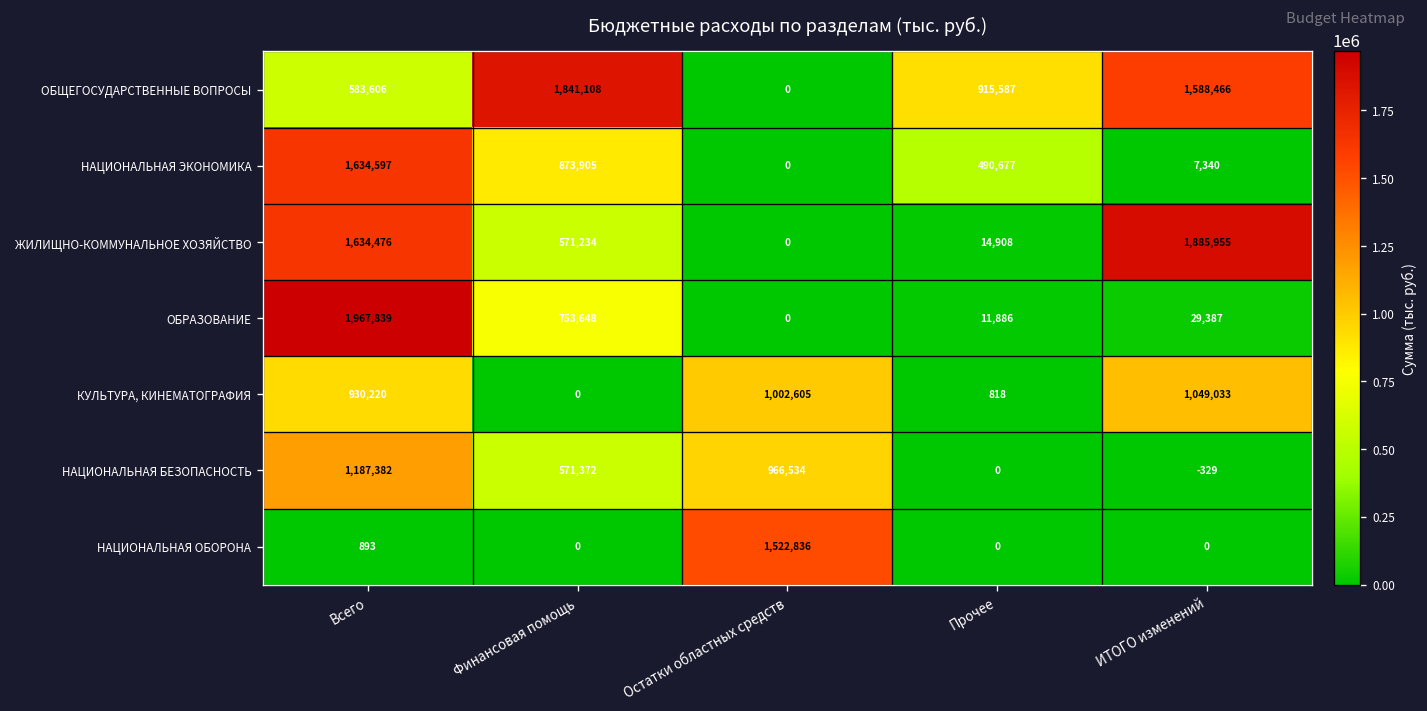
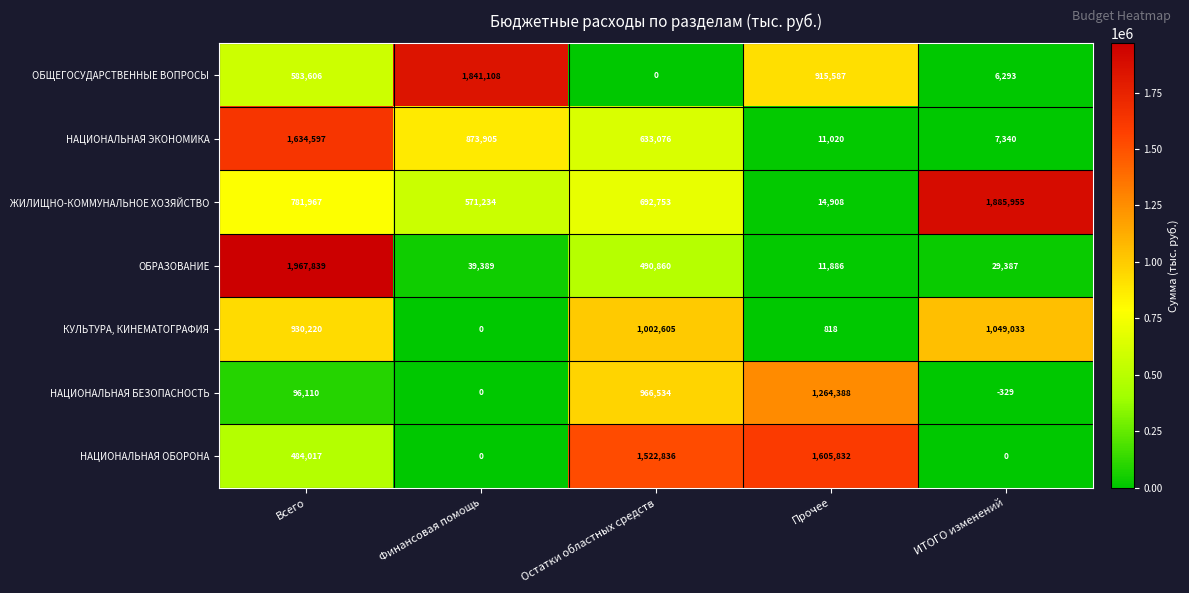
  {
    "ОБЩЕГОСУДАРСТВЕННЫЕ ВОПРОСЫ": {
      "Всего": "583,606",
      "Финансовая помощь": "1,841,108",
      "Остатки областных средств": "0",
      "Прочее": "915,587",
-     "ИТОГО изменений": "1,588,466"
+     "ИТОГО изменений": "6,293"
    },
    "НАЦИОНАЛЬНАЯ ЭКОНОМИКА": {
      "Всего": "1,634,597",
      "Финансовая помощь": "873,905",
-     "Остатки областных средств": "0",
-     "Прочее": "490,677",
+     "Остатки областных средств": "633,076",
+     "Прочее": "11,020",
      "ИТОГО изменений": "7,340"
    },
    "ЖИЛИЩНО-КОММУНАЛЬНОЕ ХОЗЯЙСТВО": {
-     "Всего": "1,634,476",
+     "Всего": "781,967",
      "Финансовая помощь": "571,234",
-     "Остатки областных средств": "0",
+     "Остатки областных средств": "692,753",
      "Прочее": "14,908",
      "ИТОГО изменений": "1,885,955"
    },
    "ОБРАЗОВАНИЕ": {
      "Всего": "1,967,839",
-     "Финансовая помощь": "753,648",
-     "Остатки областных средств": "0",
+     "Финансовая помощь": "39,389",
+     "Остатки областных средств": "490,860",
      "Прочее": "11,886",
      "ИТОГО изменений": "29,387"
    },
    "КУЛЬТУРА, КИНЕМАТОГРАФИЯ": {
      "Всего": "930,220",
      "Финансовая помощь": "0",
      "Остатки областных средств": "1,002,605",
      "Прочее": "818",
      "ИТОГО изменений": "1,049,033"
    },
    "НАЦИОНАЛЬНАЯ БЕЗОПАСНОСТЬ": {
-     "Всего": "1,187,382",
-     "Финансовая помощь": "571,372",
+     "Всего": "96,110",
+     "Финансовая помощь": "0",
      "Остатки областных средств": "966,534",
-     "Прочее": "0",
+     "Прочее": "1,264,388",
      "ИТОГО изменений": "-329"
    },
    "НАЦИОНАЛЬНАЯ ОБОРОНА": {
-     "Всего": "893",
+     "Всего": "484,017",
      "Финансовая помощь": "0",
      "Остатки областных средств": "1,522,836",
-     "Прочее": "0",
+     "Прочее": "1,605,832",
      "ИТОГО изменений": "0"
    }
  }
